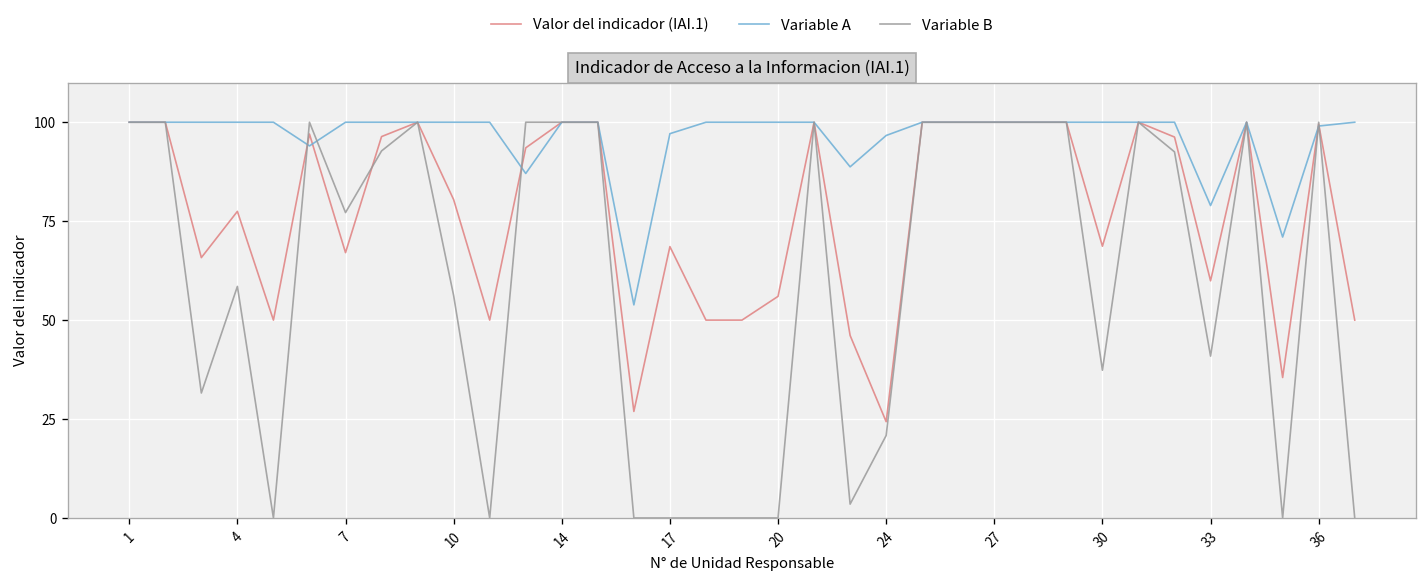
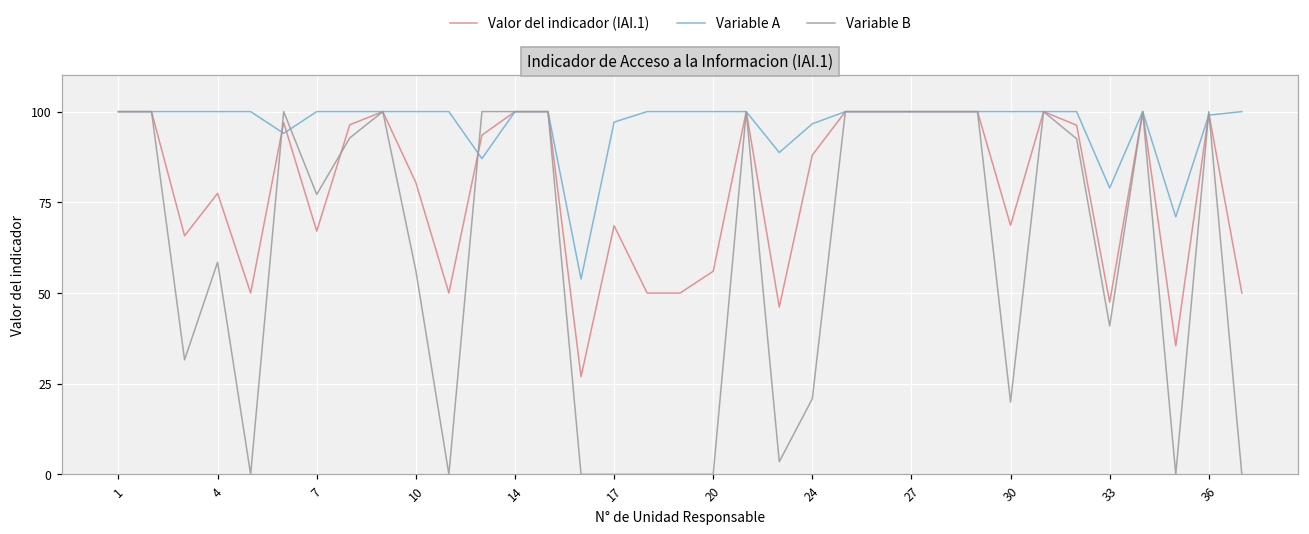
  {
    "Valor del indicador (IAI.1)": {
      "4": 77,
      "7": 67,
      "10": 80,
      "17": 69,
      "20": 56,
-     "24": 24,
+     "24": 88,
      "30": 69,
-     "33": 60
+     "33": 47
    },
    "Variable A": {
      "4": 100,
      "7": 100,
      "10": 100,
      "17": 97,
      "20": 100,
      "24": 97,
      "30": 100,
      "33": 79
    },
    "Variable B": {
      "4": 59,
      "7": 77,
      "10": 56,
      "17": 0,
      "20": 0,
      "24": 21,
-     "30": 37,
+     "30": 20,
      "33": 41
    }
  }
